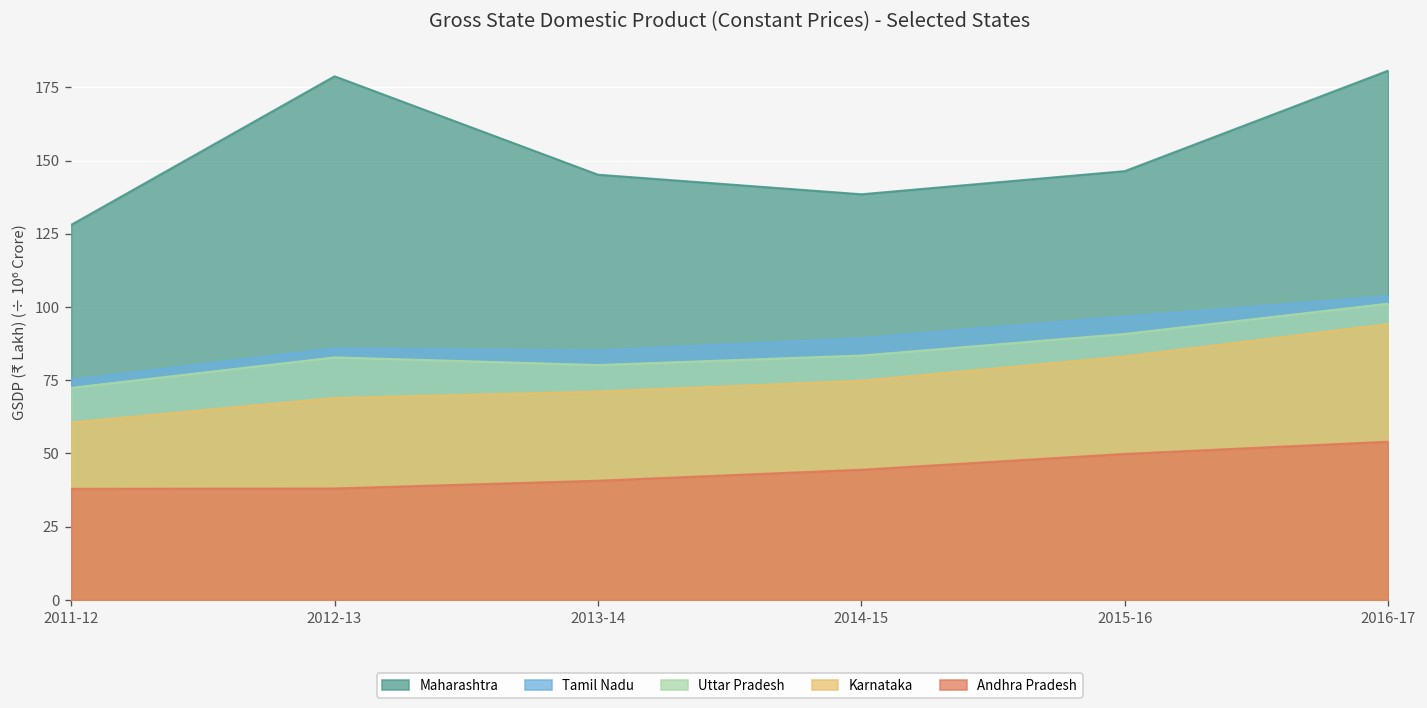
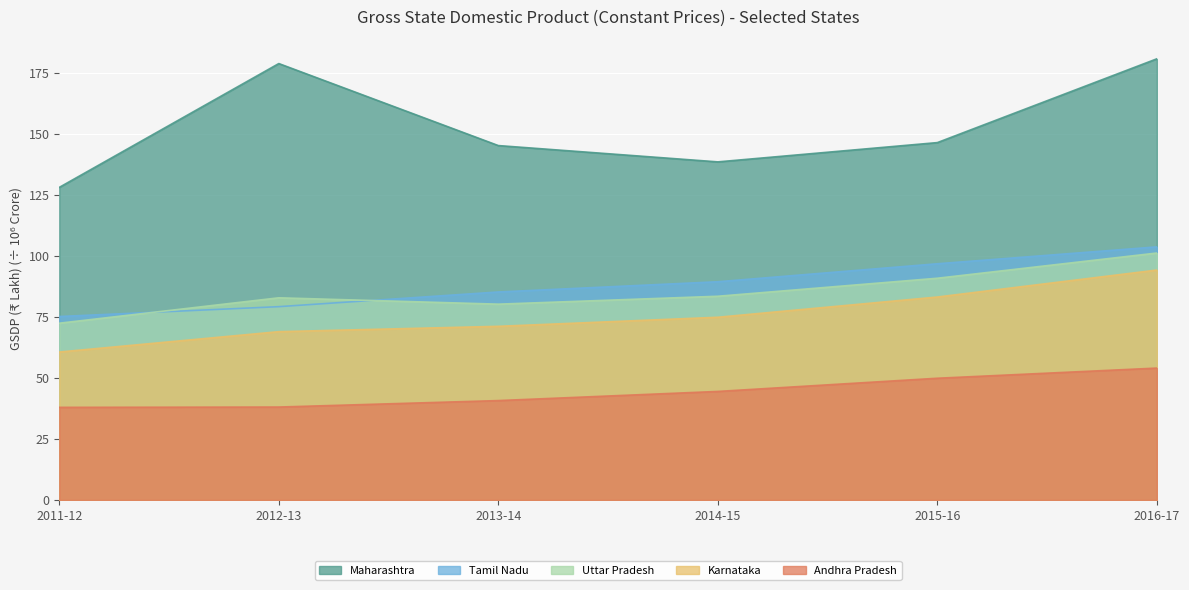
  {
    "Maharashtra": {
      "2011-12": 128,
      "2012-13": 179,
      "2013-14": 145,
      "2014-15": 138,
      "2015-16": 146,
      "2016-17": 181
    },
    "Tamil Nadu": {
      "2011-12": 75,
-     "2012-13": 86,
+     "2012-13": 79,
      "2013-14": 85,
      "2014-15": 89,
      "2015-16": 97,
      "2016-17": 104
    },
    "Uttar Pradesh": {
      "2011-12": 72,
      "2012-13": 83,
      "2013-14": 80,
      "2014-15": 83,
      "2015-16": 91,
      "2016-17": 101
    },
    "Karnataka": {
      "2011-12": 61,
      "2012-13": 69,
      "2013-14": 71,
      "2014-15": 75,
      "2015-16": 83,
      "2016-17": 94
    },
    "Andhra Pradesh": {
      "2011-12": 38,
      "2012-13": 38,
      "2013-14": 41,
      "2014-15": 44,
      "2015-16": 50,
      "2016-17": 54
    }
  }
